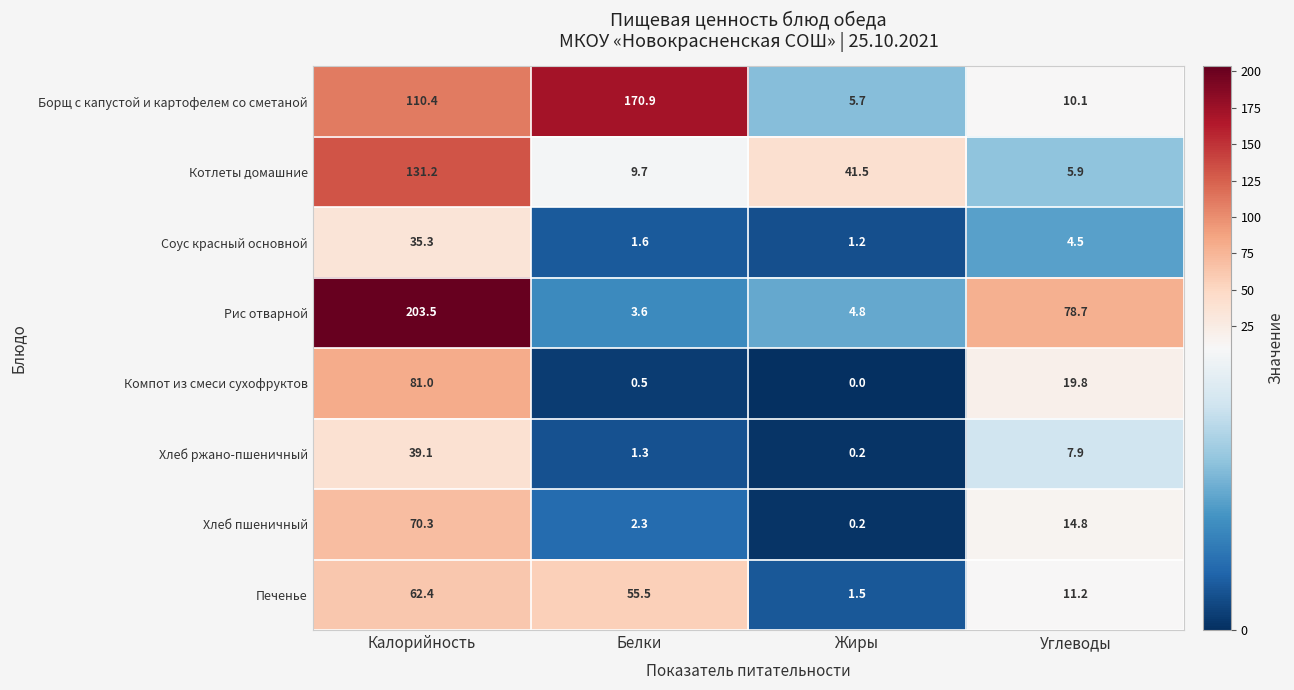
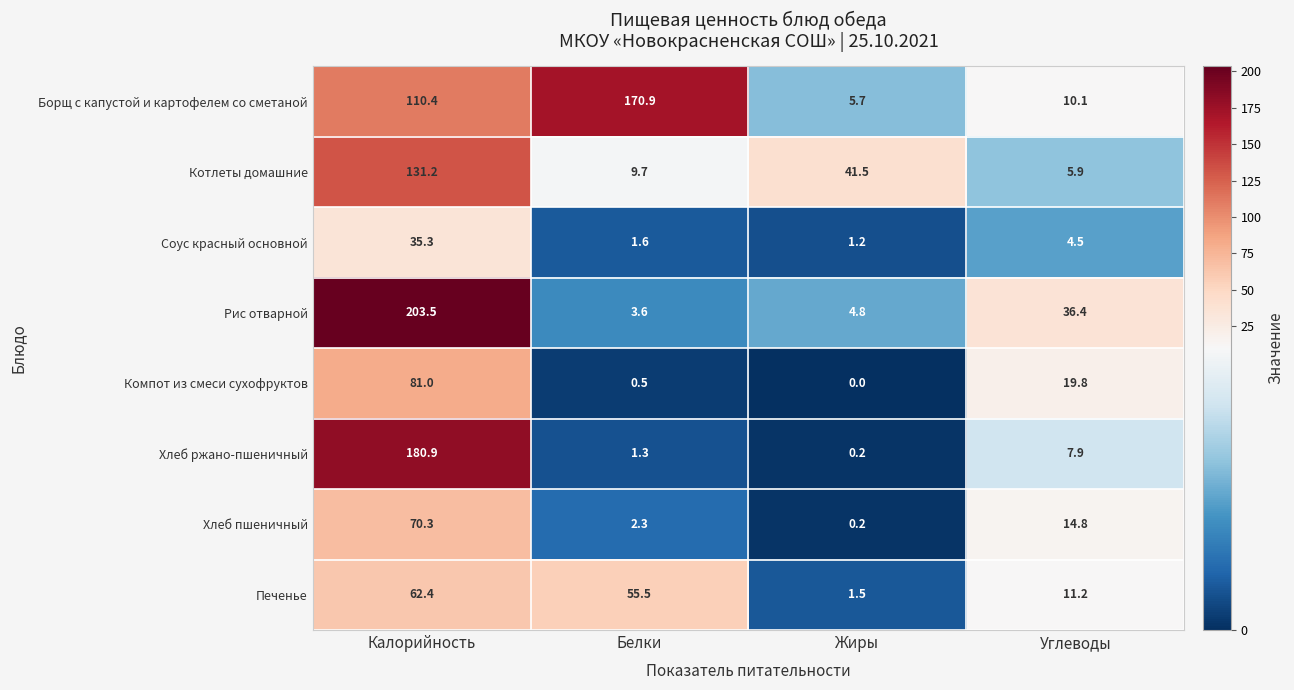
  {
    "Борщ с капустой и картофелем со сметаной": {
      "Калорийность": 110.4,
      "Белки": 170.9,
      "Жиры": 5.7,
      "Углеводы": 10.1
    },
    "Котлеты домашние": {
      "Калорийность": 131.2,
      "Белки": 9.7,
      "Жиры": 41.5,
      "Углеводы": 5.9
    },
    "Соус красный основной": {
      "Калорийность": 35.3,
      "Белки": 1.6,
      "Жиры": 1.2,
      "Углеводы": 4.5
    },
    "Рис отварной": {
      "Калорийность": 203.5,
      "Белки": 3.6,
      "Жиры": 4.8,
-     "Углеводы": 78.7
+     "Углеводы": 36.4
    },
    "Компот из смеси сухофруктов": {
      "Калорийность": 81.0,
      "Белки": 0.5,
      "Жиры": 0.0,
      "Углеводы": 19.8
    },
    "Хлеб ржано-пшеничный": {
-     "Калорийность": 39.1,
+     "Калорийность": 180.9,
      "Белки": 1.3,
      "Жиры": 0.2,
      "Углеводы": 7.9
    },
    "Хлеб пшеничный": {
      "Калорийность": 70.3,
      "Белки": 2.3,
      "Жиры": 0.2,
      "Углеводы": 14.8
    },
    "Печенье": {
      "Калорийность": 62.4,
      "Белки": 55.5,
      "Жиры": 1.5,
      "Углеводы": 11.2
    }
  }
